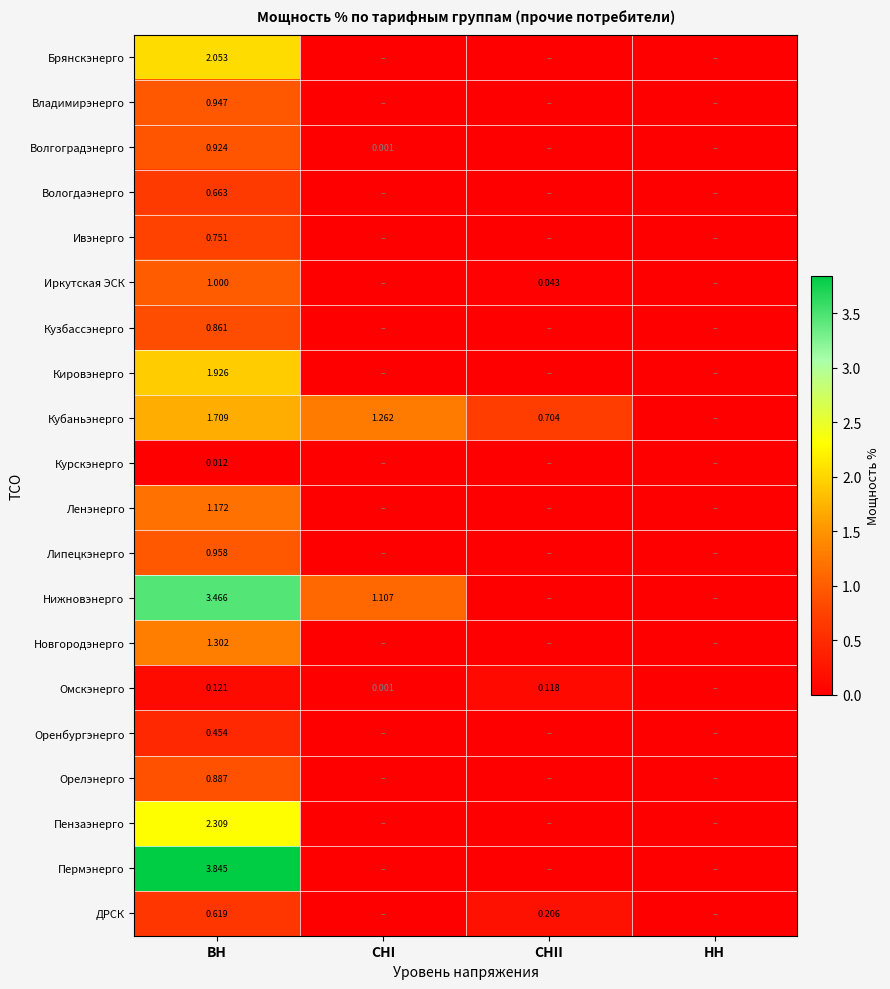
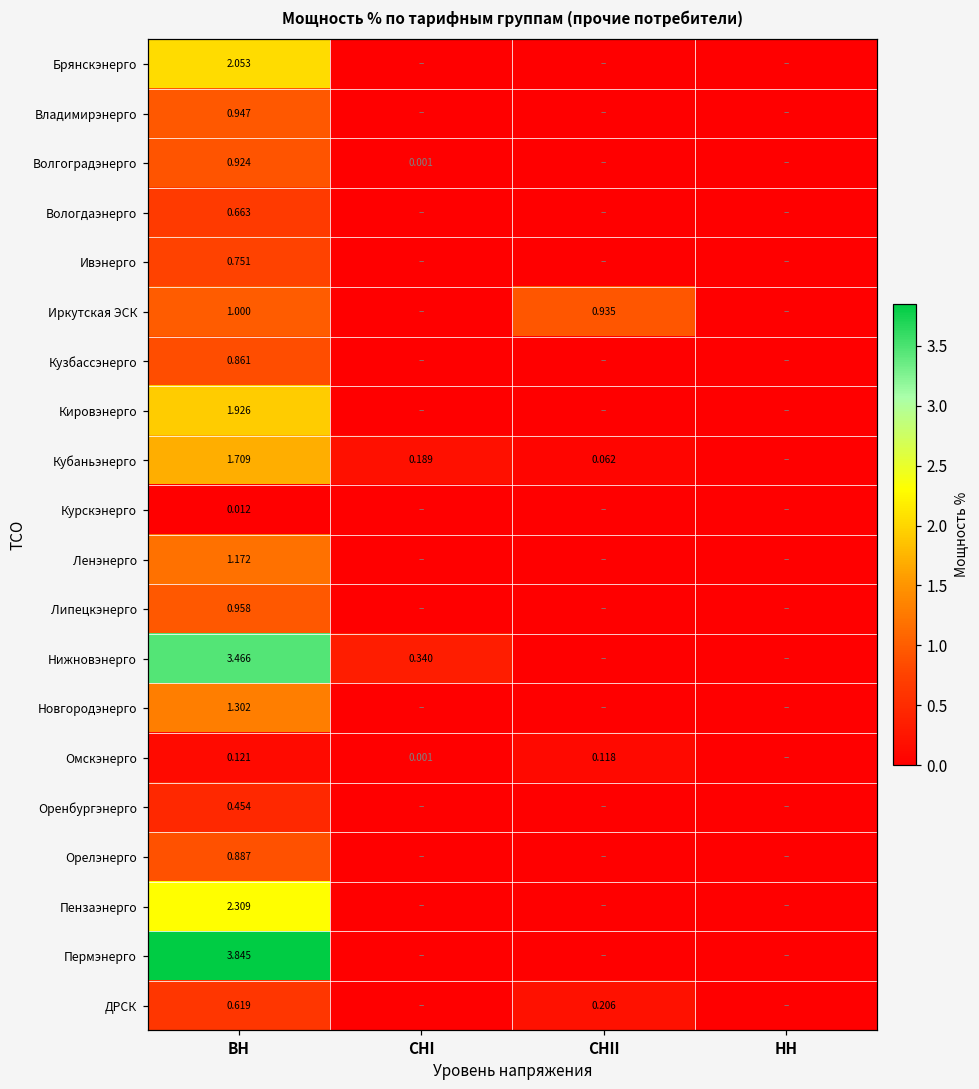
  {
    "Брянскэнерго": {
      "ВН": 2.053
    },
    "Владимирэнерго": {
      "ВН": 0.947
    },
    "Волгоградэнерго": {
      "ВН": 0.924,
      "СНI": 0.001
    },
    "Вологдаэнерго": {
      "ВН": 0.663
    },
    "Ивэнерго": {
      "ВН": 0.751
    },
    "Иркутская ЭСК": {
      "ВН": 1.000,
-     "СНII": 0.043
+     "СНII": 0.935
    },
    "Кузбассэнерго": {
      "ВН": 0.861
    },
    "Кировэнерго": {
      "ВН": 1.926
    },
    "Кубаньэнерго": {
      "ВН": 1.709,
-     "СНI": 1.262,
-     "СНII": 0.704
+     "СНI": 0.189,
+     "СНII": 0.062
    },
    "Курскэнерго": {
      "ВН": 0.012
    },
    "Ленэнерго": {
      "ВН": 1.172
    },
    "Липецкэнерго": {
      "ВН": 0.958
    },
    "Нижновэнерго": {
      "ВН": 3.466,
-     "СНI": 1.107
+     "СНI": 0.340
    },
    "Новгородэнерго": {
      "ВН": 1.302
    },
    "Омскэнерго": {
      "ВН": 0.121,
      "СНI": 0.001,
      "СНII": 0.118
    },
    "Оренбургэнерго": {
      "ВН": 0.454
    },
    "Орелэнерго": {
      "ВН": 0.887
    },
    "Пензаэнерго": {
      "ВН": 2.309
    },
    "Пермэнерго": {
      "ВН": 3.845
    },
    "ДРСК": {
      "ВН": 0.619,
      "СНII": 0.206
    }
  }
